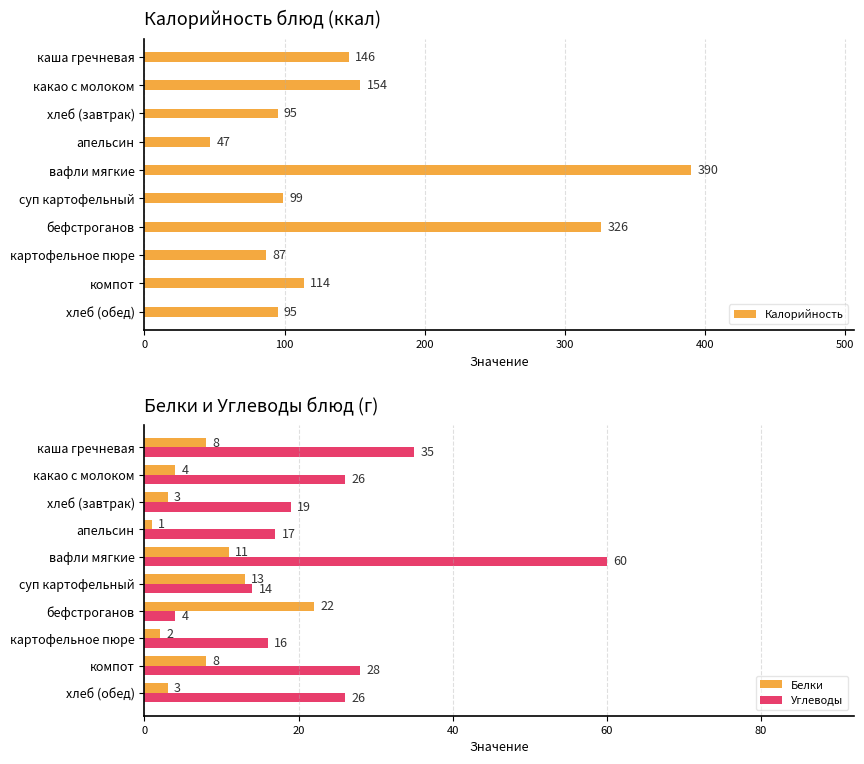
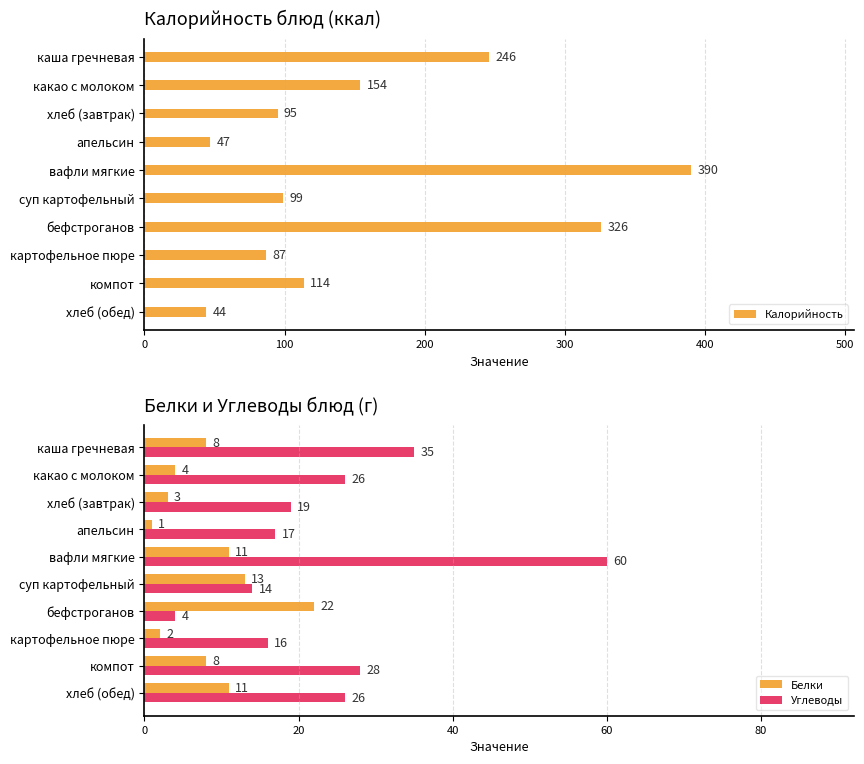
  {
    "Калорийность блюд (ккал)": {
-     "каша гречневая": 146,
+     "каша гречневая": 246,
      "какао с молоком": 154,
      "хлеб (завтрак)": 95,
      "апельсин": 47,
      "вафли мягкие": 390,
      "суп картофельный": 99,
      "бефстроганов": 326,
      "картофельное пюре": 87,
      "компот": 114,
-     "хлеб (обед)": 95
+     "хлеб (обед)": 44
    },
    "Белки и Углеводы блюд (г)": {
      "Белки": {
        "каша гречневая": 8,
        "какао с молоком": 4,
        "хлеб (завтрак)": 3,
        "апельсин": 1,
        "вафли мягкие": 11,
        "суп картофельный": 13,
        "бефстроганов": 22,
        "картофельное пюре": 2,
        "компот": 8,
-       "хлеб (обед)": 3
+       "хлеб (обед)": 11
      },
      "Углеводы": {
        "каша гречневая": 35,
        "какао с молоком": 26,
        "хлеб (завтрак)": 19,
        "апельсин": 17,
        "вафли мягкие": 60,
        "суп картофельный": 14,
        "бефстроганов": 4,
        "картофельное пюре": 16,
        "компот": 28,
        "хлеб (обед)": 26
      }
    }
  }
